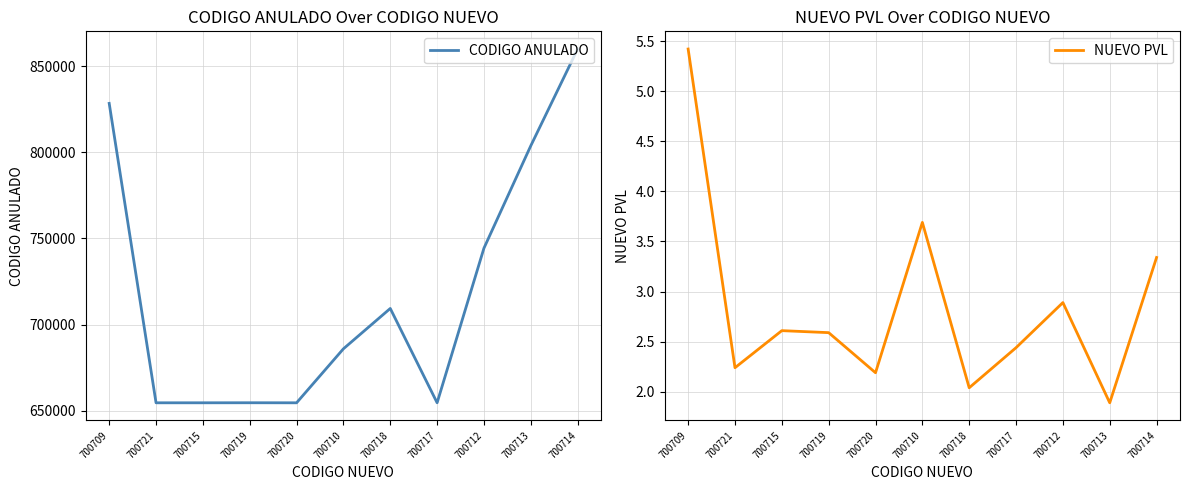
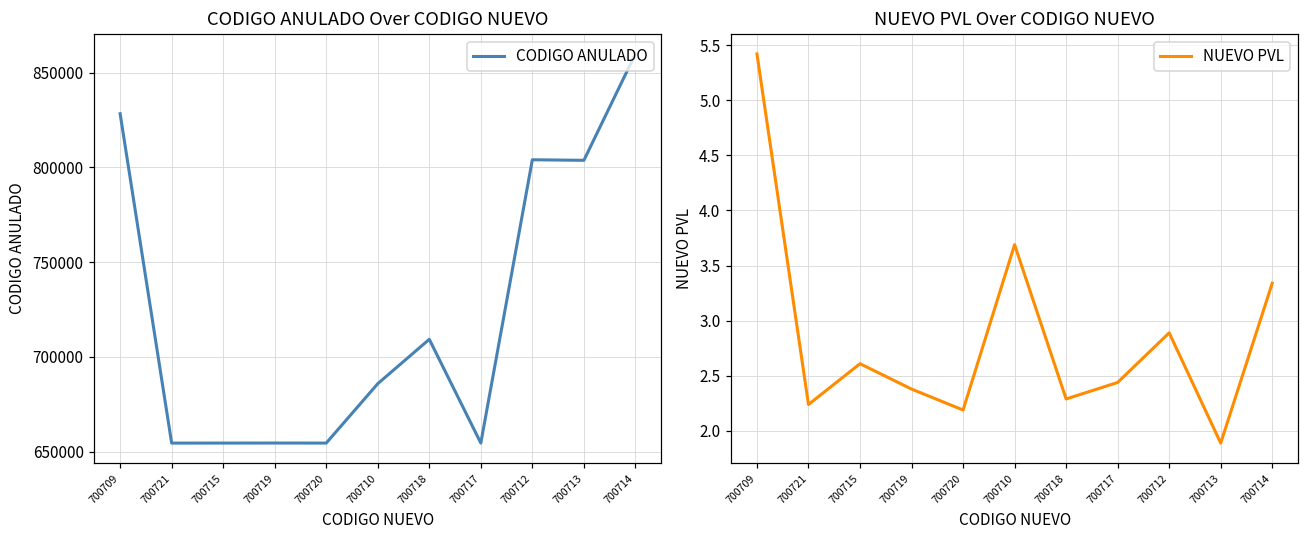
  {
    "CODIGO ANULADO Over CODIGO NUEVO": {
      "700709": 828000,
      "700721": 655000,
      "700715": 655000,
      "700719": 655000,
      "700720": 655000,
      "700710": 686000,
      "700718": 709000,
      "700717": 655000,
-     "700712": 744000,
+     "700712": 804000,
      "700713": 804000
    },
    "NUEVO PVL Over CODIGO NUEVO": {
      "700709": 5.42,
      "700721": 2.24,
      "700715": 2.61,
-     "700719": 2.59,
+     "700719": 2.38,
      "700720": 2.19,
      "700710": 3.69,
-     "700718": 2.04,
+     "700718": 2.29,
      "700717": 2.44,
      "700712": 2.89,
      "700713": 1.89,
      "700714": 3.34
    }
  }
